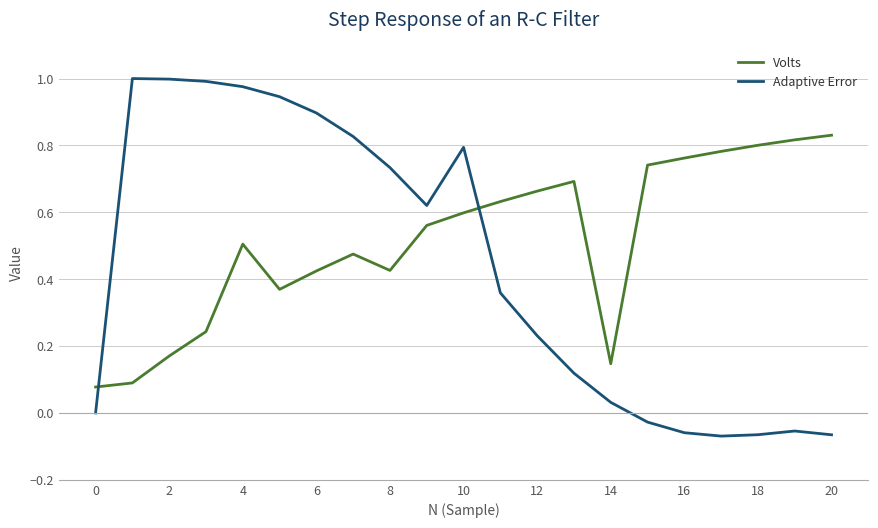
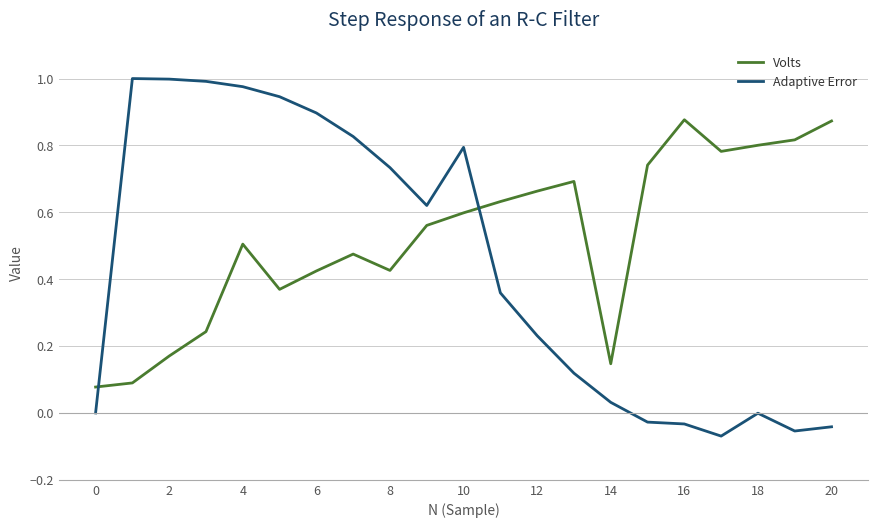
  {
    "Volts": {
      "0": 0.08,
      "2": 0.17,
      "4": 0.50,
      "6": 0.42,
      "8": 0.43,
      "10": 0.60,
      "12": 0.66,
      "14": 0.15,
-     "16": 0.76,
+     "16": 0.88,
      "18": 0.80,
-     "20": 0.83
+     "20": 0.87
    },
    "Adaptive Error": {
      "0": 0.00,
      "2": 1.00,
      "4": 0.98,
      "6": 0.90,
      "8": 0.73,
      "10": 0.79,
      "12": 0.23,
      "14": 0.03,
-     "16": -0.06,
-     "18": -0.07,
-     "20": -0.07
+     "16": -0.03,
+     "18": 0.00,
+     "20": -0.04
    }
  }
